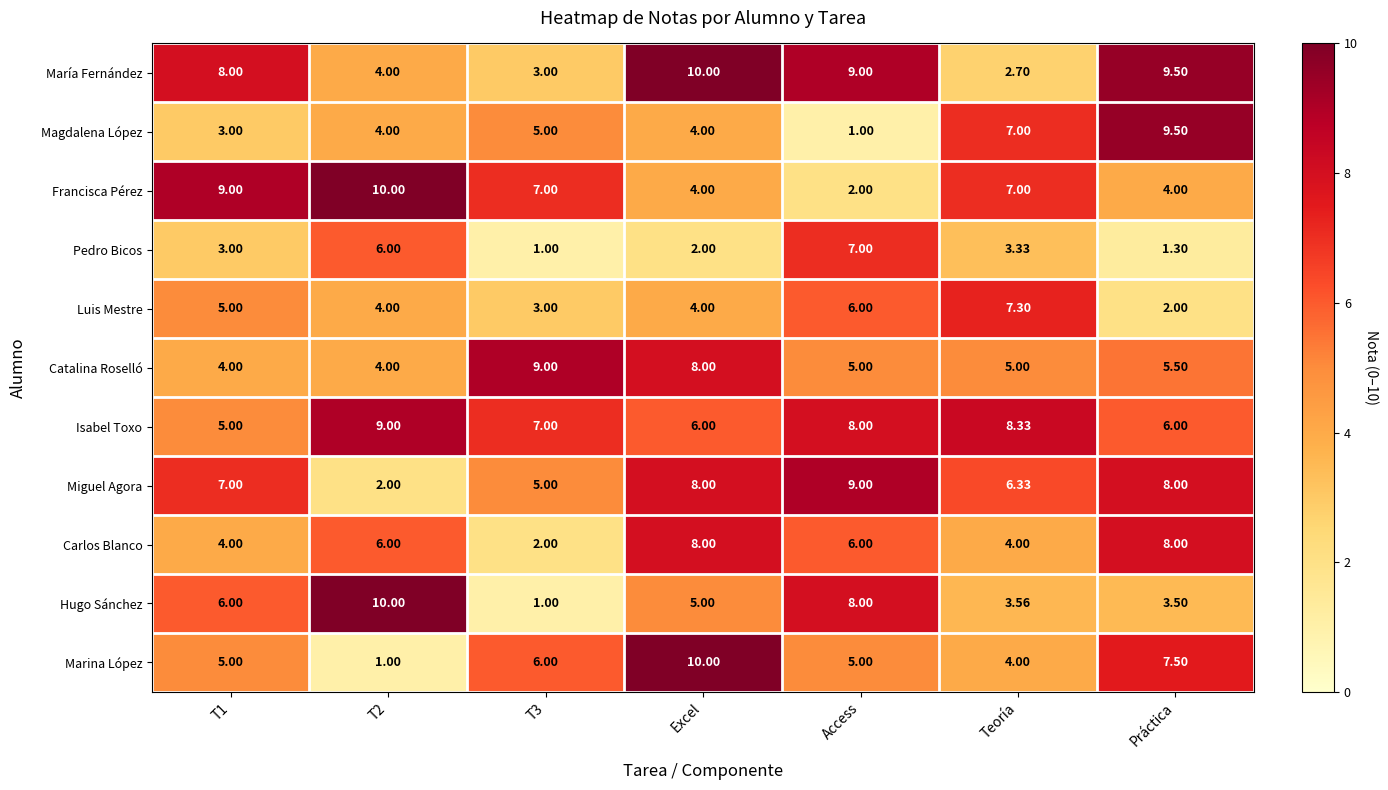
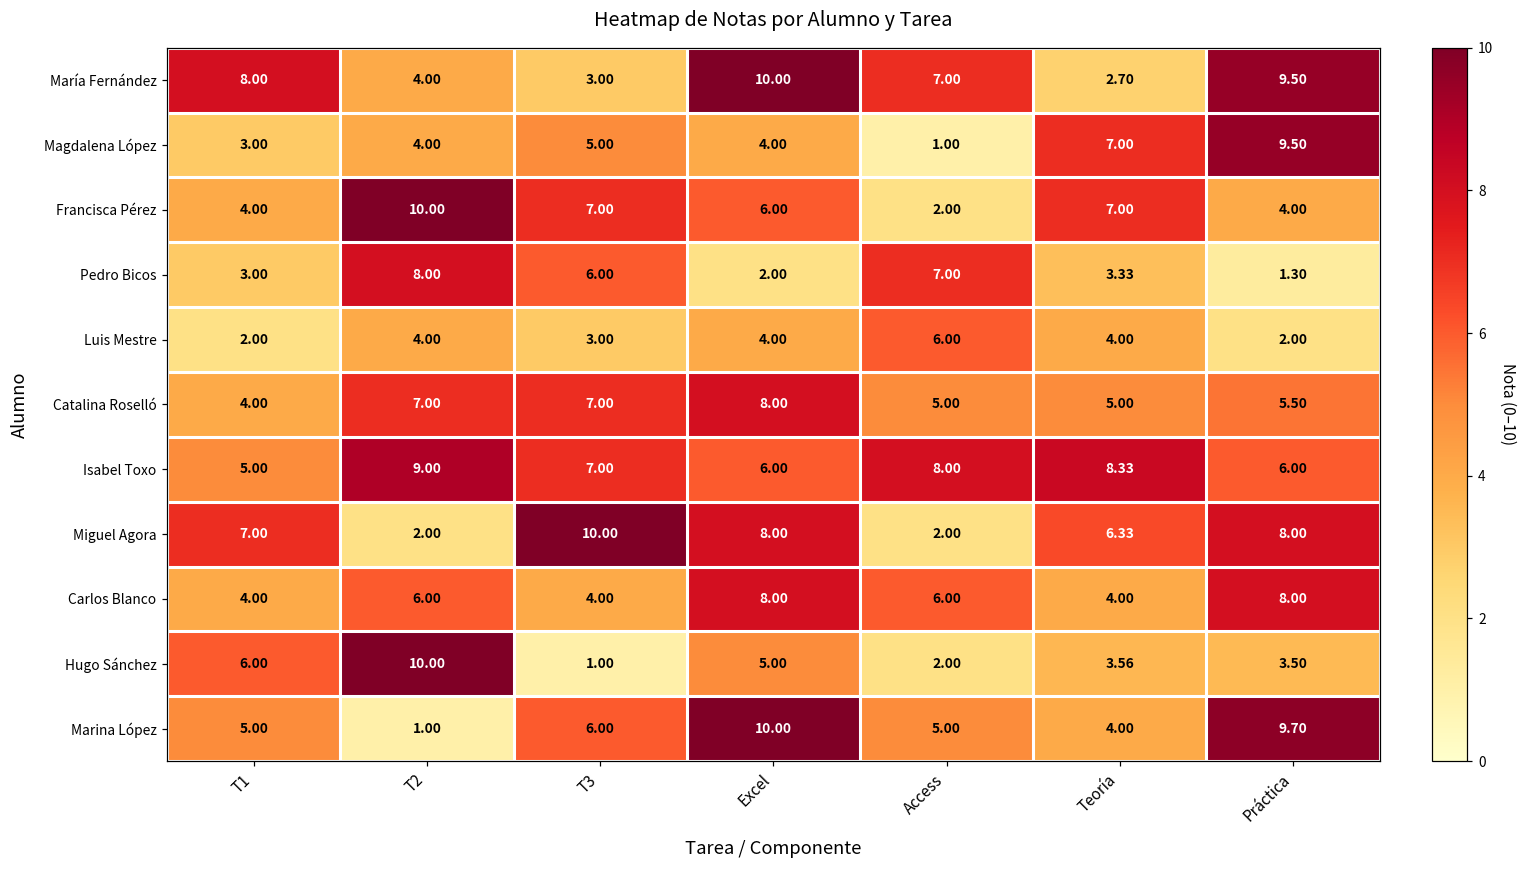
  {
    "María Fernández": {
      "T1": 8.00,
      "T2": 4.00,
      "T3": 3.00,
      "Excel": 10.00,
-     "Access": 9.00,
+     "Access": 7.00,
      "Teoría": 2.70,
      "Práctica": 9.50
    },
    "Magdalena López": {
      "T1": 3.00,
      "T2": 4.00,
      "T3": 5.00,
      "Excel": 4.00,
      "Access": 1.00,
      "Teoría": 7.00,
      "Práctica": 9.50
    },
    "Francisca Pérez": {
-     "T1": 9.00,
+     "T1": 4.00,
      "T2": 10.00,
      "T3": 7.00,
-     "Excel": 4.00,
+     "Excel": 6.00,
      "Access": 2.00,
      "Teoría": 7.00,
      "Práctica": 4.00
    },
    "Pedro Bicos": {
      "T1": 3.00,
-     "T2": 6.00,
-     "T3": 1.00,
+     "T2": 8.00,
+     "T3": 6.00,
      "Excel": 2.00,
      "Access": 7.00,
      "Teoría": 3.33,
      "Práctica": 1.30
    },
    "Luis Mestre": {
-     "T1": 5.00,
+     "T1": 2.00,
      "T2": 4.00,
      "T3": 3.00,
      "Excel": 4.00,
      "Access": 6.00,
-     "Teoría": 7.30,
+     "Teoría": 4.00,
      "Práctica": 2.00
    },
    "Catalina Roselló": {
      "T1": 4.00,
-     "T2": 4.00,
-     "T3": 9.00,
+     "T2": 7.00,
+     "T3": 7.00,
      "Excel": 8.00,
      "Access": 5.00,
      "Teoría": 5.00,
      "Práctica": 5.50
    },
    "Isabel Toxo": {
      "T1": 5.00,
      "T2": 9.00,
      "T3": 7.00,
      "Excel": 6.00,
      "Access": 8.00,
      "Teoría": 8.33,
      "Práctica": 6.00
    },
    "Miguel Agora": {
      "T1": 7.00,
      "T2": 2.00,
-     "T3": 5.00,
+     "T3": 10.00,
      "Excel": 8.00,
-     "Access": 9.00,
+     "Access": 2.00,
      "Teoría": 6.33,
      "Práctica": 8.00
    },
    "Carlos Blanco": {
      "T1": 4.00,
      "T2": 6.00,
-     "T3": 2.00,
+     "T3": 4.00,
      "Excel": 8.00,
      "Access": 6.00,
      "Teoría": 4.00,
      "Práctica": 8.00
    },
    "Hugo Sánchez": {
      "T1": 6.00,
      "T2": 10.00,
      "T3": 1.00,
      "Excel": 5.00,
-     "Access": 8.00,
+     "Access": 2.00,
      "Teoría": 3.56,
      "Práctica": 3.50
    },
    "Marina López": {
      "T1": 5.00,
      "T2": 1.00,
      "T3": 6.00,
      "Excel": 10.00,
      "Access": 5.00,
      "Teoría": 4.00,
-     "Práctica": 7.50
+     "Práctica": 9.70
    }
  }
